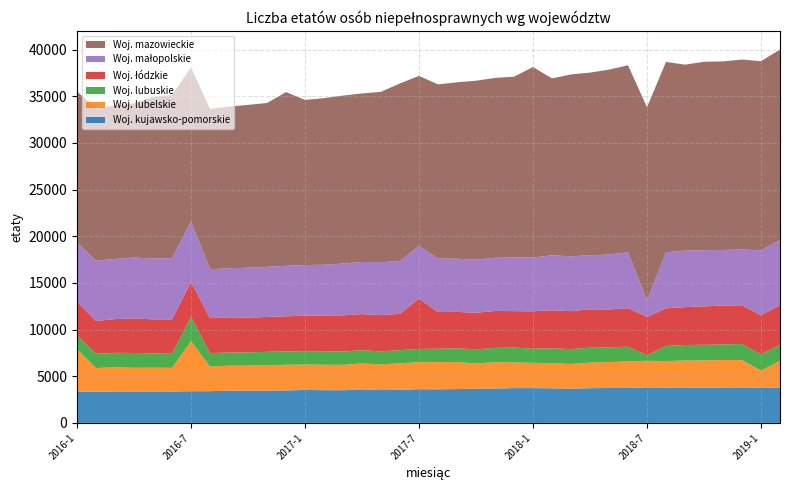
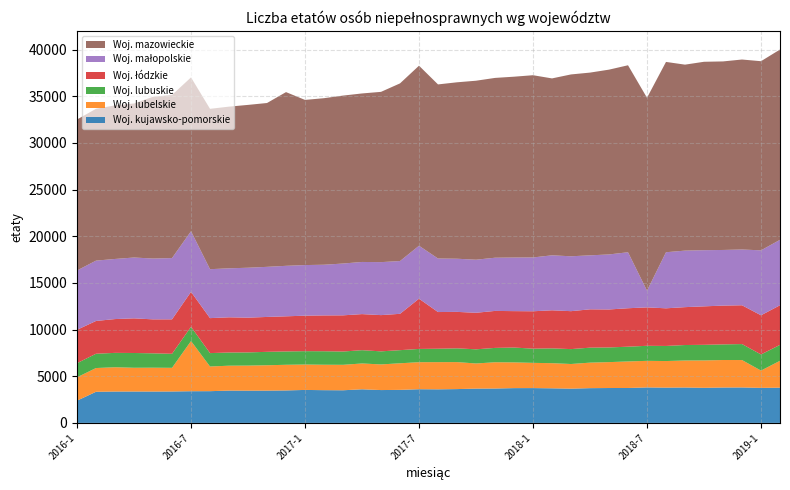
  {
    "Woj. kujawsko-pomorskie": {
-     "2016-1": 3000,
+     "2016-1": 2000,
      "2016-7": 3000,
      "2017-1": 4000,
      "2017-7": 4000,
      "2018-1": 4000,
      "2018-7": 4000,
      "2019-1": 4000
    },
    "Woj. lubelskie": {
-     "2016-1": 5000,
+     "2016-1": 3000,
      "2016-7": 5000,
      "2017-1": 3000,
      "2017-7": 3000,
      "2018-1": 3000,
      "2018-7": 3000,
      "2019-1": 2000
    },
    "Woj. lubuskie": {
      "2016-1": 2000,
-     "2016-7": 3000,
+     "2016-7": 2000,
      "2017-1": 1000,
      "2017-7": 1000,
      "2018-1": 2000,
-     "2018-7": 1000,
+     "2018-7": 2000,
      "2019-1": 2000
    },
    "Woj. łódzkie": {
      "2016-1": 4000,
      "2016-7": 4000,
      "2017-1": 4000,
      "2017-7": 5000,
      "2018-1": 4000,
      "2018-7": 4000,
      "2019-1": 4000
    },
    "Woj. małopolskie": {
      "2016-1": 6000,
      "2016-7": 6000,
      "2017-1": 5000,
      "2017-7": 6000,
      "2018-1": 6000,
      "2018-7": 2000,
      "2019-1": 7000
    },
    "Woj. mazowieckie": {
      "2016-1": 16000,
      "2017-1": 18000,
-     "2017-7": 18000,
-     "2018-1": 20400,
+     "2017-7": 19000,
+     "2018-1": 19500,
      "2018-7": 21000,
      "2019-1": 20000
    }
  }
